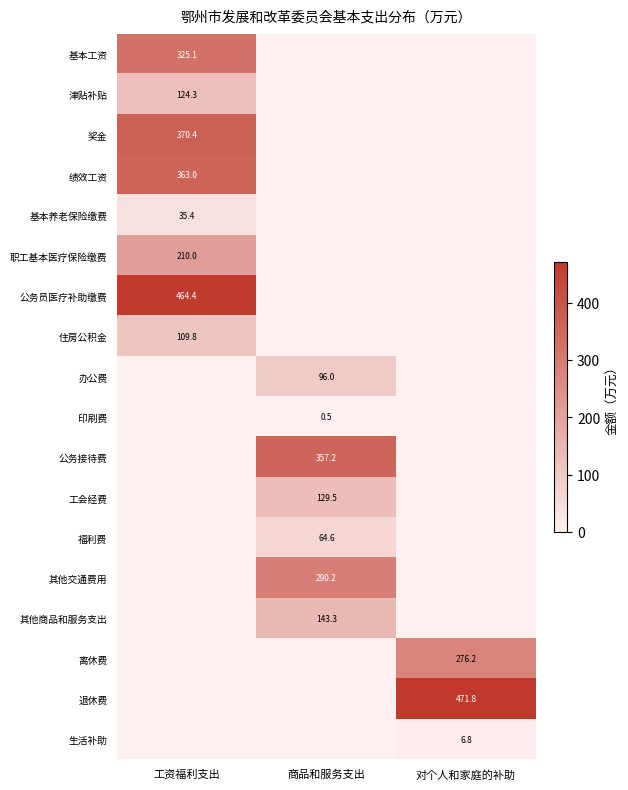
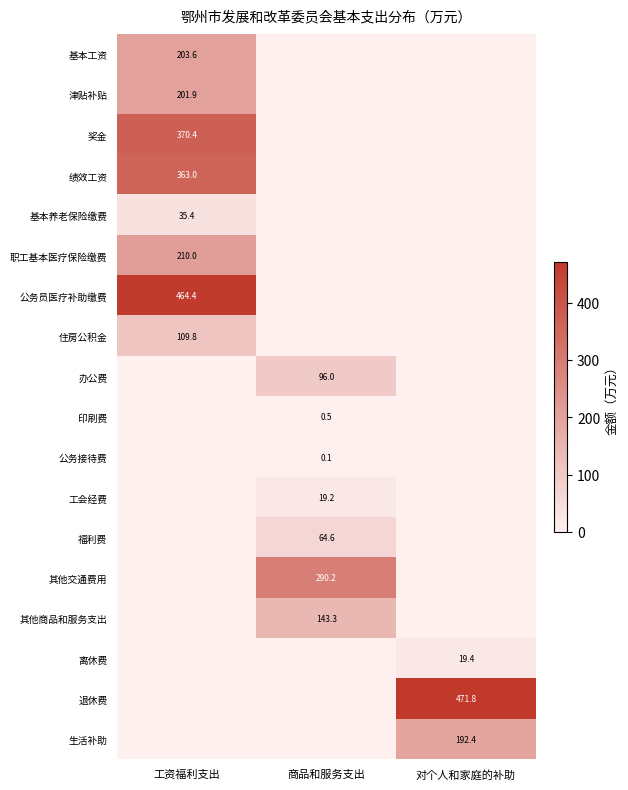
  {
    "基本工资": {
-     "工资福利支出": 325.1
+     "工资福利支出": 203.6
    },
    "津贴补贴": {
-     "工资福利支出": 124.3
+     "工资福利支出": 201.9
    },
    "奖金": {
      "工资福利支出": 370.4
    },
    "绩效工资": {
      "工资福利支出": 363.0
    },
    "基本养老保险缴费": {
      "工资福利支出": 35.4
    },
    "职工基本医疗保险缴费": {
      "工资福利支出": 210.0
    },
    "公务员医疗补助缴费": {
      "工资福利支出": 464.4
    },
    "住房公积金": {
      "工资福利支出": 109.8
    },
    "办公费": {
      "商品和服务支出": 96.0
    },
    "印刷费": {
      "商品和服务支出": 0.5
    },
    "公务接待费": {
-     "商品和服务支出": 357.2
+     "商品和服务支出": 0.1
    },
    "工会经费": {
-     "商品和服务支出": 129.5
+     "商品和服务支出": 19.2
    },
    "福利费": {
      "商品和服务支出": 64.6
    },
    "其他交通费用": {
      "商品和服务支出": 290.2
    },
    "其他商品和服务支出": {
      "商品和服务支出": 143.3
    },
    "离休费": {
-     "对个人和家庭的补助": 276.2
+     "对个人和家庭的补助": 19.4
    },
    "退休费": {
      "对个人和家庭的补助": 471.8
    },
    "生活补助": {
-     "对个人和家庭的补助": 6.8
+     "对个人和家庭的补助": 192.4
    }
  }
